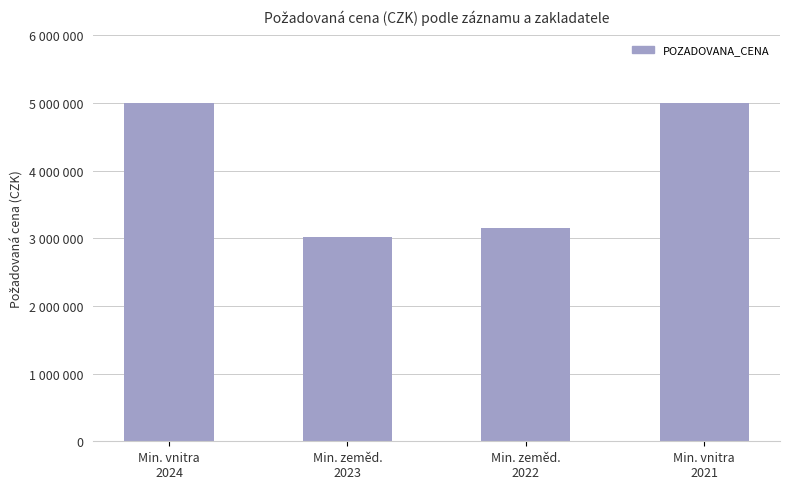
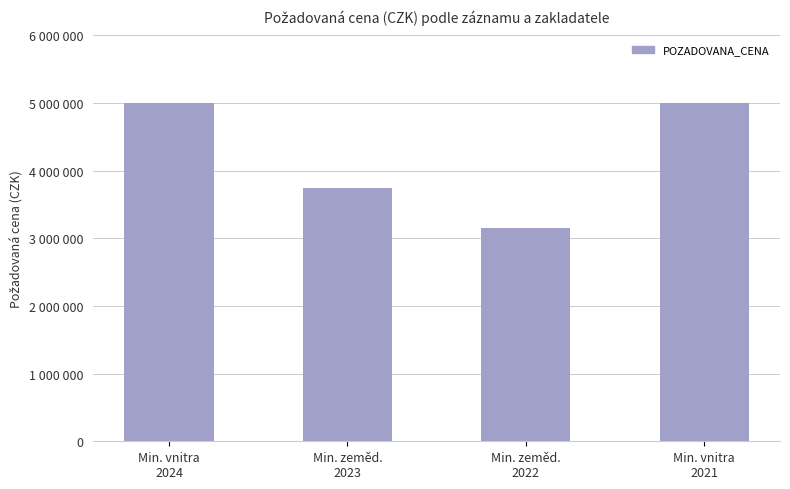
  {
    "Min. vnitra 2024": 5000000,
-   "Min. zeměd. 2023": 3000000,
+   "Min. zeměd. 2023": 3800000,
    "Min. zeměd. 2022": 3200000,
    "Min. vnitra 2021": 5000000
  }
